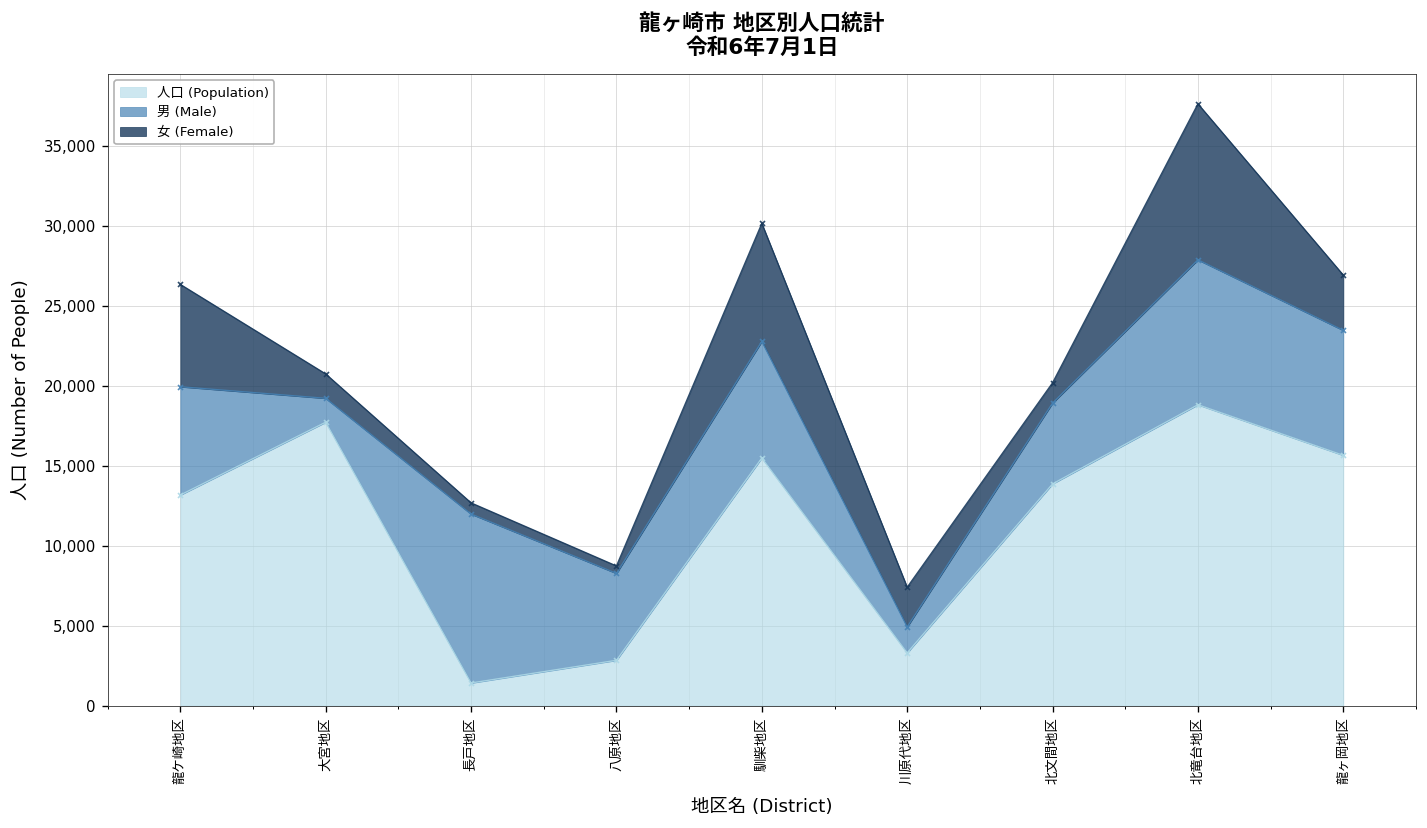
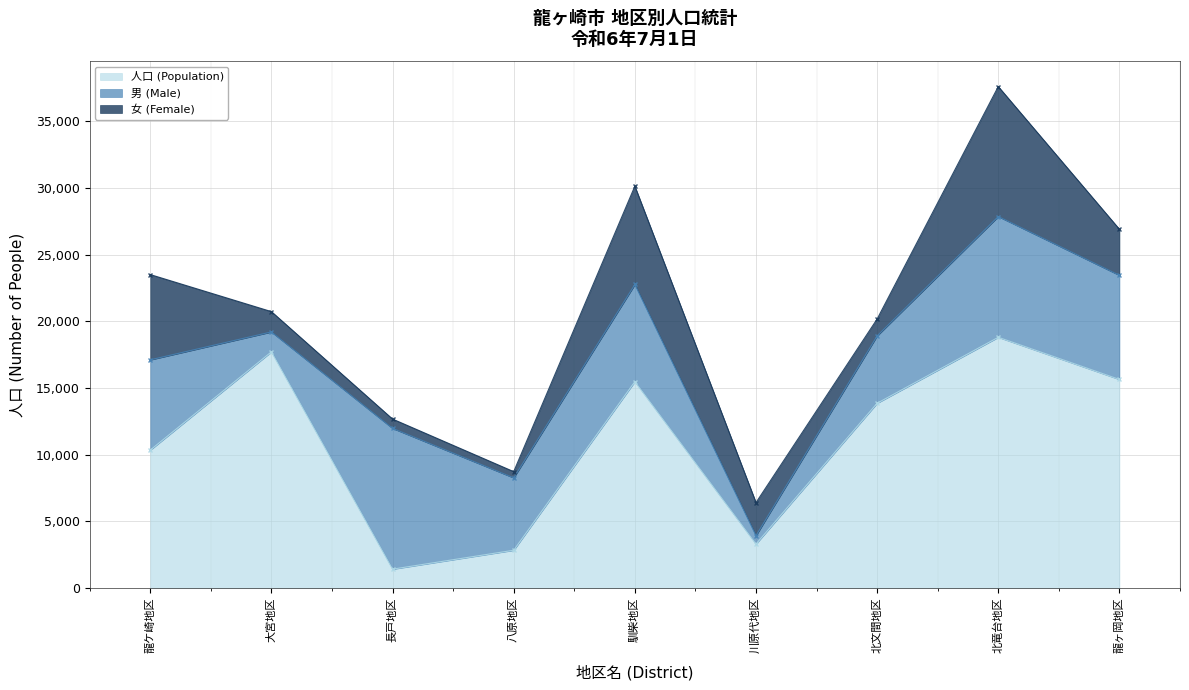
  {
    "人口 (Population)": {
-     "龍ケ崎地区": "13,200",
+     "龍ケ崎地区": "10,300",
      "大宮地区": "17,700",
      "長戸地区": "1,400",
      "八原地区": "2,800",
      "馴柴地区": "15,500",
      "川原代地区": "3,300",
      "北文間地区": "13,900",
      "北竜台地区": "18,800",
      "龍ヶ岡地区": "15,600"
    },
    "男 (Male)": {
      "龍ケ崎地区": "6,800",
      "大宮地区": "1,500",
      "長戸地区": "10,600",
      "八原地区": "5,400",
      "馴柴地区": "7,300",
-     "川原代地区": "1,600",
+     "川原代地区": "600",
      "北文間地区": "5,100",
      "北竜台地区": "9,100",
      "龍ヶ岡地区": "7,800"
    },
    "女 (Female)": {
      "龍ケ崎地区": "6,400",
      "大宮地区": "1,500",
      "長戸地区": "700",
      "八原地区": "500",
      "馴柴地区": "7,400",
      "川原代地区": "2,500",
      "北文間地区": "1,300",
      "北竜台地区": "9,700",
      "龍ヶ岡地区": "3,500"
    }
  }
